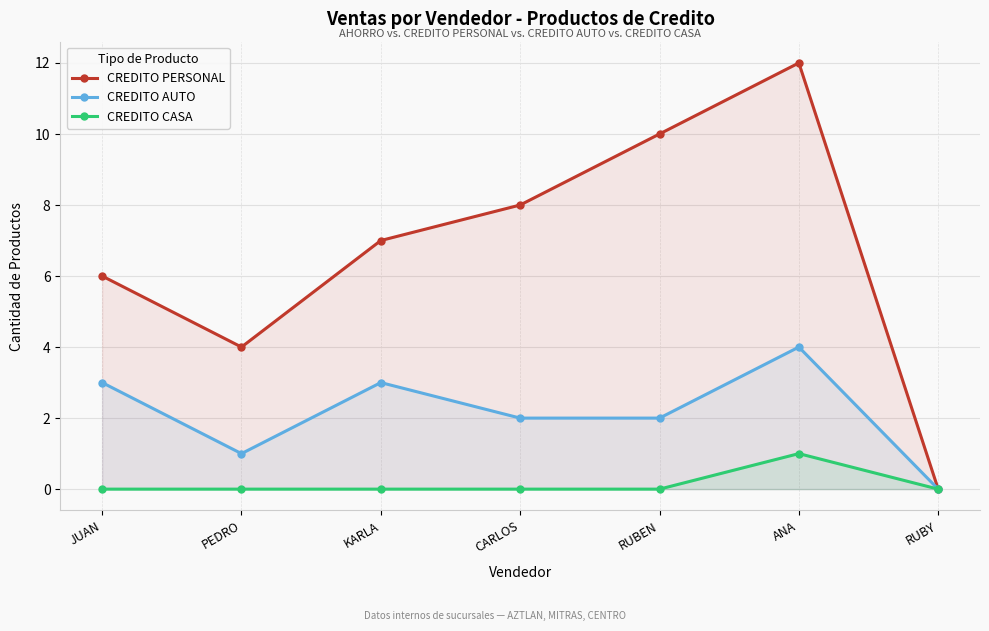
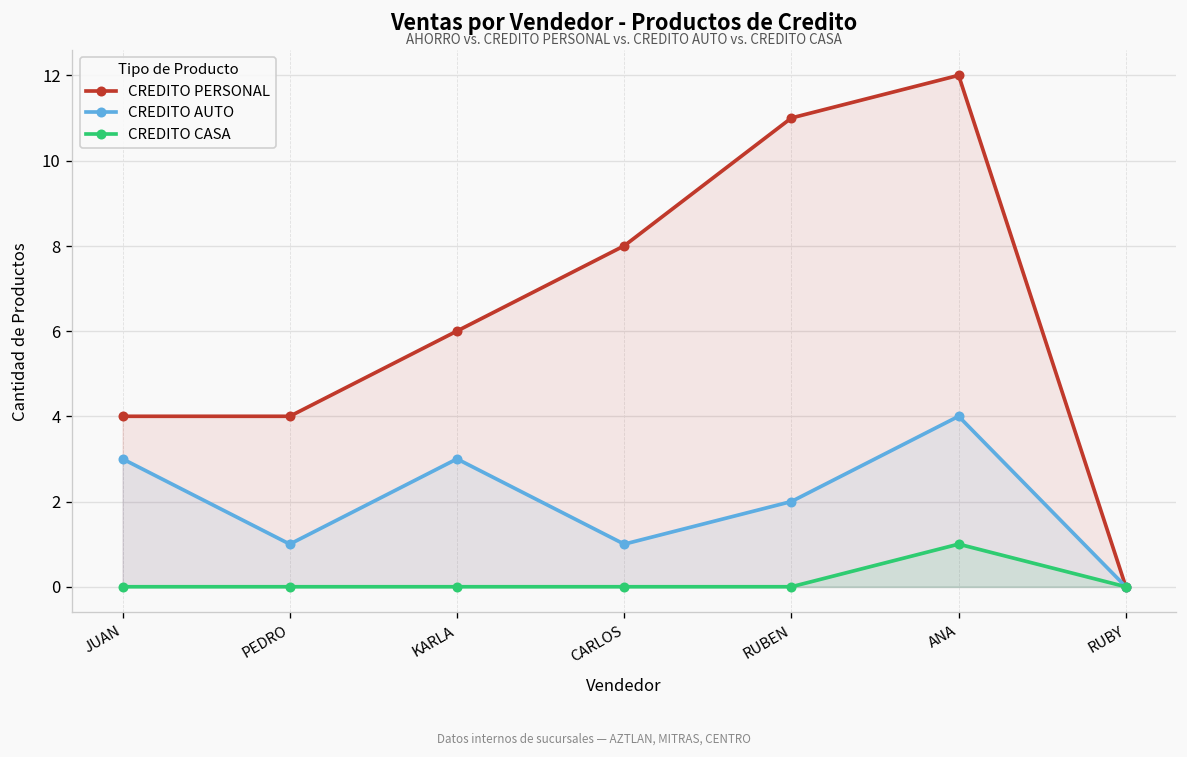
  {
    "CREDITO PERSONAL": {
-     "JUAN": 6,
+     "JUAN": 4,
      "PEDRO": 4,
-     "KARLA": 7,
+     "KARLA": 6,
      "CARLOS": 8,
-     "RUBEN": 10,
+     "RUBEN": 11,
      "ANA": 12
    },
    "CREDITO AUTO": {
      "JUAN": 3,
      "PEDRO": 1,
      "KARLA": 3,
-     "CARLOS": 2,
+     "CARLOS": 1,
      "RUBEN": 2,
      "ANA": 4
    },
    "CREDITO CASA": {
      "JUAN": 0,
      "PEDRO": 0,
      "KARLA": 0,
      "CARLOS": 0,
      "RUBEN": 0,
      "ANA": 1
    }
  }
